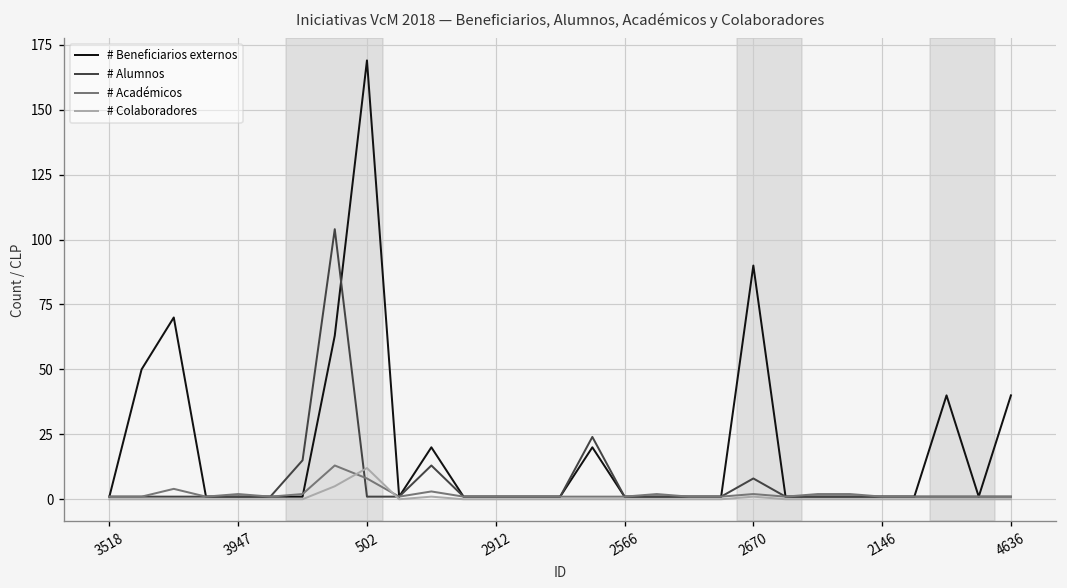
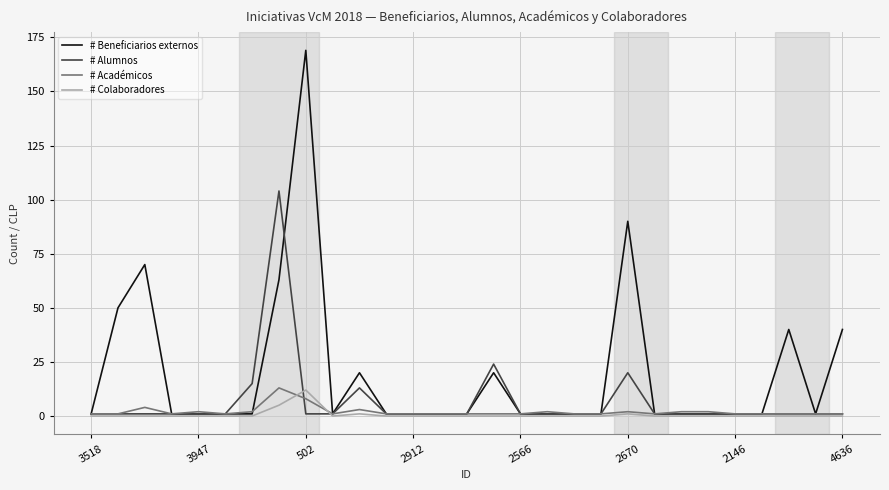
  {
    "# Beneficiarios externos": {
      "502": 169,
      "2670": 90,
      "4636": 40
    },
    "# Alumnos": {
      "502": 1,
-     "2670": 8
+     "2670": 20
    },
    "# Académicos": {
      "502": 8
    },
    "# Colaboradores": {
      "502": 12
    }
  }
